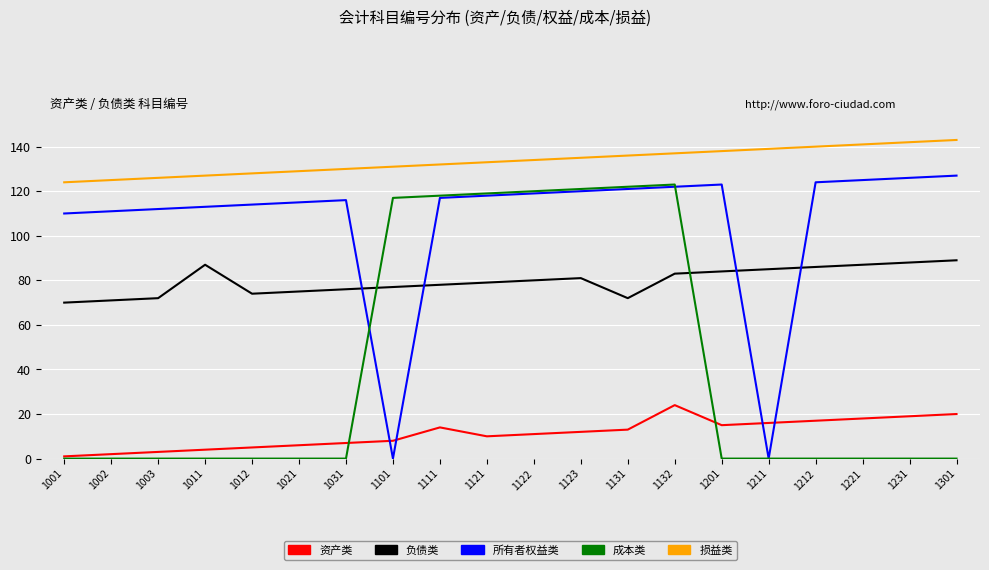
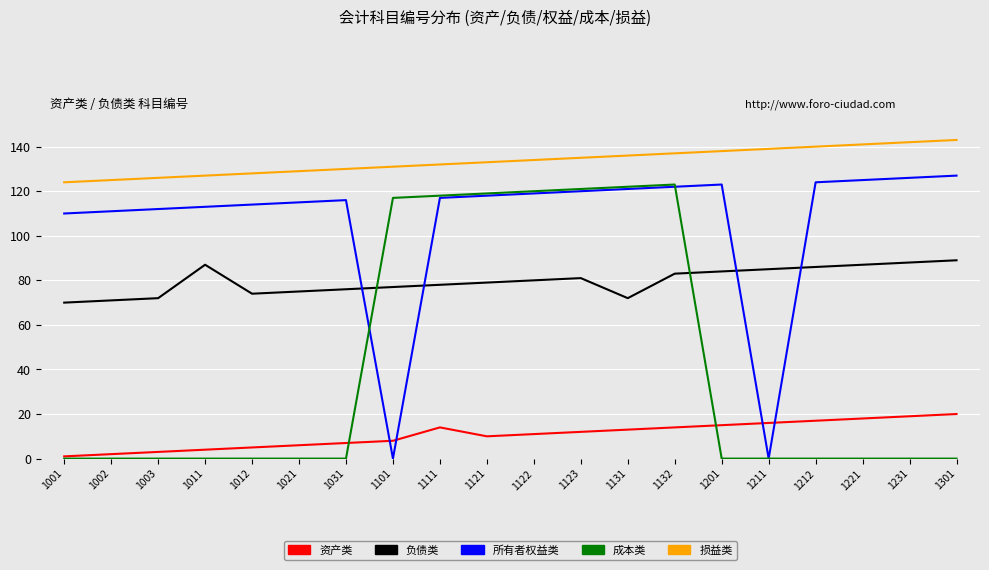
  {
    "资产类": {
      "1002": 2,
      "1003": 3,
      "1011": 4,
      "1012": 5,
      "1021": 6,
      "1031": 7,
      "1101": 8,
      "1111": 14,
      "1121": 10,
      "1122": 11,
      "1123": 12,
      "1131": 13,
-     "1132": 24,
+     "1132": 14,
      "1201": 15,
      "1211": 16,
      "1212": 17,
      "1221": 18,
      "1231": 19,
      "1301": 20
    },
    "负债类": {
      "1001": 70,
      "1002": 71,
      "1003": 72,
      "1011": 87,
      "1012": 74,
      "1021": 75,
      "1031": 76,
      "1101": 77,
      "1111": 78,
      "1121": 79,
      "1122": 80,
      "1123": 81,
      "1131": 72,
      "1132": 83,
      "1201": 84,
      "1211": 85,
      "1212": 86,
      "1221": 87,
      "1231": 88,
      "1301": 89
    },
    "所有者权益类": {
      "1001": 110,
      "1002": 111,
      "1003": 112,
      "1011": 113,
      "1012": 114,
      "1021": 115,
      "1031": 116,
      "1101": 0,
      "1201": 123,
      "1212": 124,
      "1221": 125,
      "1231": 126,
      "1301": 127
    },
    "成本类": {
      "1002": 0,
      "1003": 0,
      "1011": 0,
      "1012": 0,
      "1021": 0,
      "1031": 0,
      "1101": 117,
      "1201": 0,
      "1212": 0,
      "1221": 0,
      "1231": 0,
      "1301": 0
    },
    "损益类": {
      "1001": 124,
      "1002": 125,
      "1003": 126,
      "1011": 127,
      "1012": 128,
      "1021": 129,
      "1031": 130,
      "1101": 131,
      "1111": 132,
      "1121": 133,
      "1122": 134,
      "1123": 135,
      "1131": 136,
      "1132": 137,
      "1201": 138,
      "1211": 139,
      "1212": 140,
      "1221": 141,
      "1231": 142,
      "1301": 143
    }
  }
